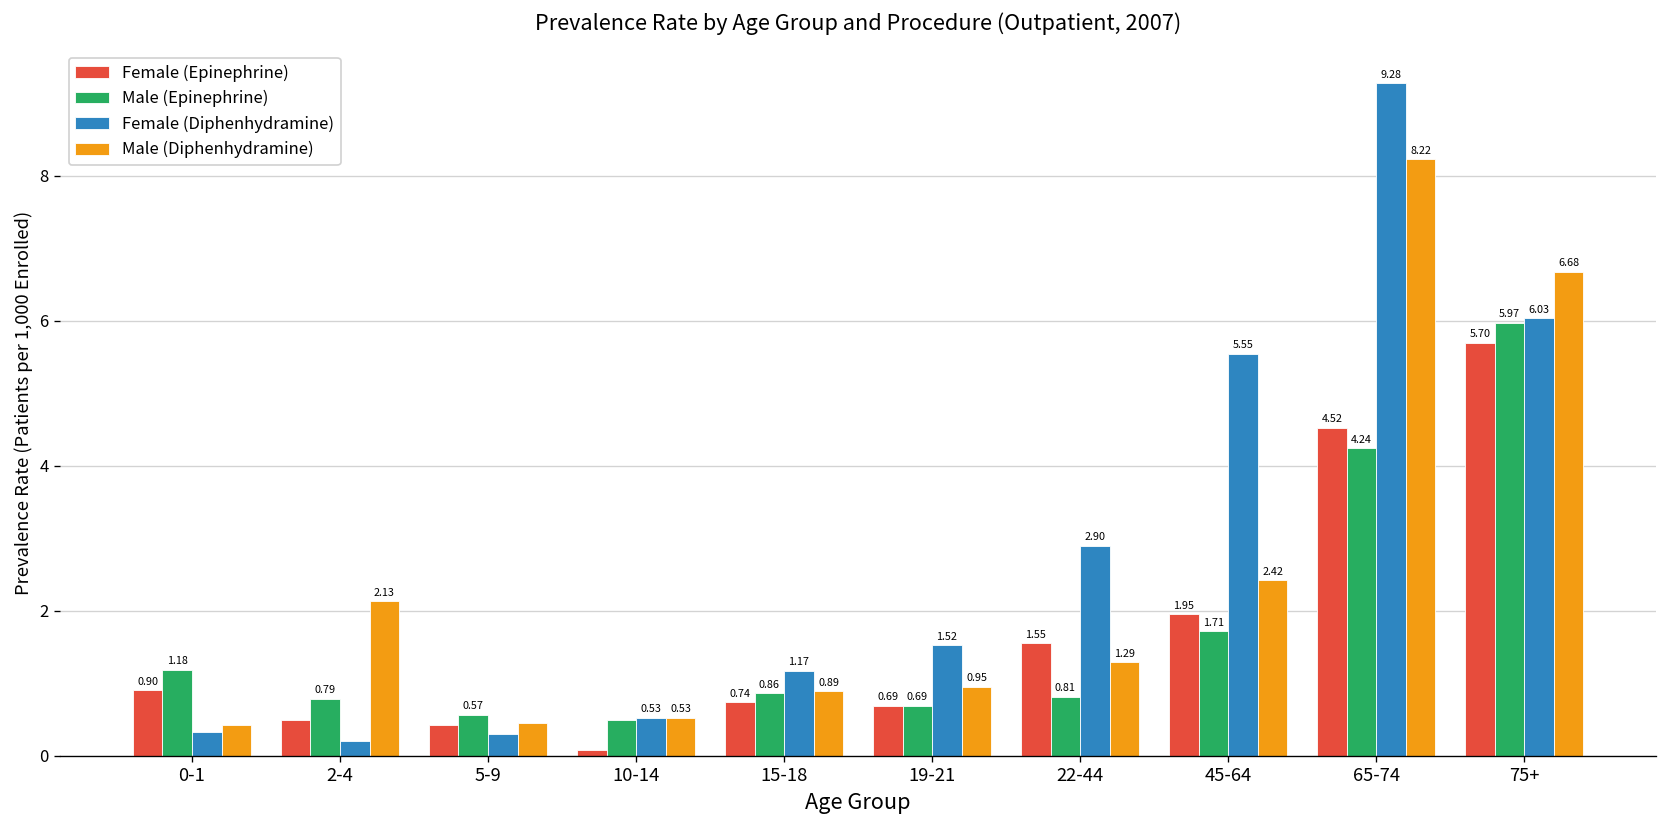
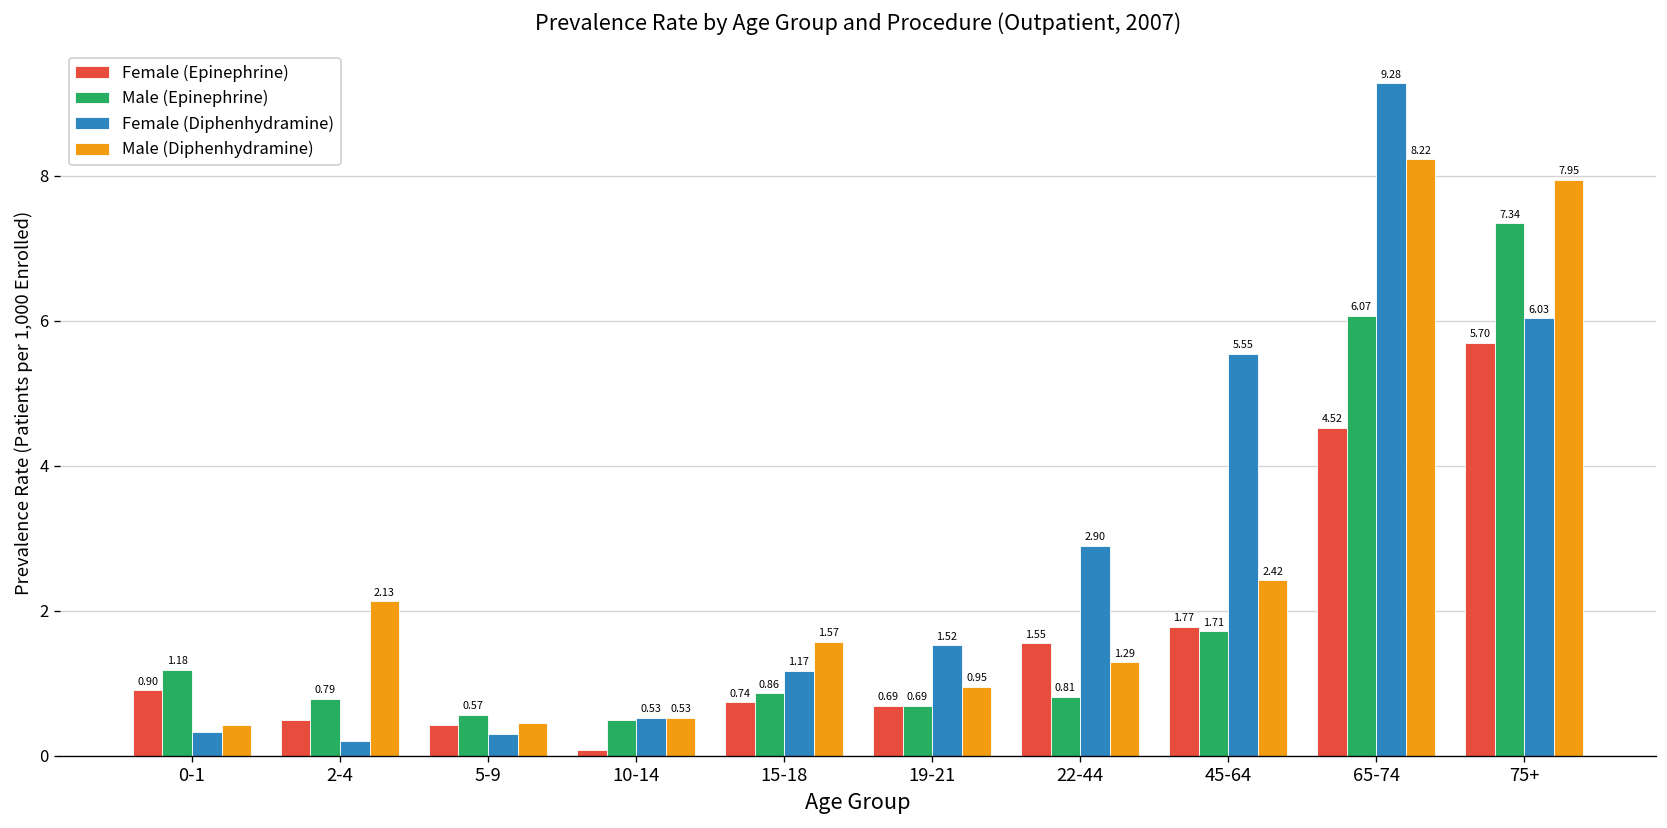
  {
    "Female (Epinephrine)": {
      "0-1": 0.90,
      "15-18": 0.74,
      "19-21": 0.69,
      "22-44": 1.55,
-     "45-64": 1.95,
+     "45-64": 1.77,
      "65-74": 4.52,
      "75+": 5.70
    },
    "Male (Epinephrine)": {
      "0-1": 1.18,
      "2-4": 0.79,
      "5-9": 0.57,
      "15-18": 0.86,
      "19-21": 0.69,
      "22-44": 0.81,
      "45-64": 1.71,
-     "65-74": 4.24,
-     "75+": 5.97
+     "65-74": 6.07,
+     "75+": 7.34
    },
    "Female (Diphenhydramine)": {
      "10-14": 0.53,
      "15-18": 1.17,
      "19-21": 1.52,
      "22-44": 2.90,
      "45-64": 5.55,
      "65-74": 9.28,
      "75+": 6.03
    },
    "Male (Diphenhydramine)": {
      "2-4": 2.13,
      "10-14": 0.53,
-     "15-18": 0.89,
+     "15-18": 1.57,
      "19-21": 0.95,
      "22-44": 1.29,
      "45-64": 2.42,
      "65-74": 8.22,
-     "75+": 6.68
+     "75+": 7.95
    }
  }
